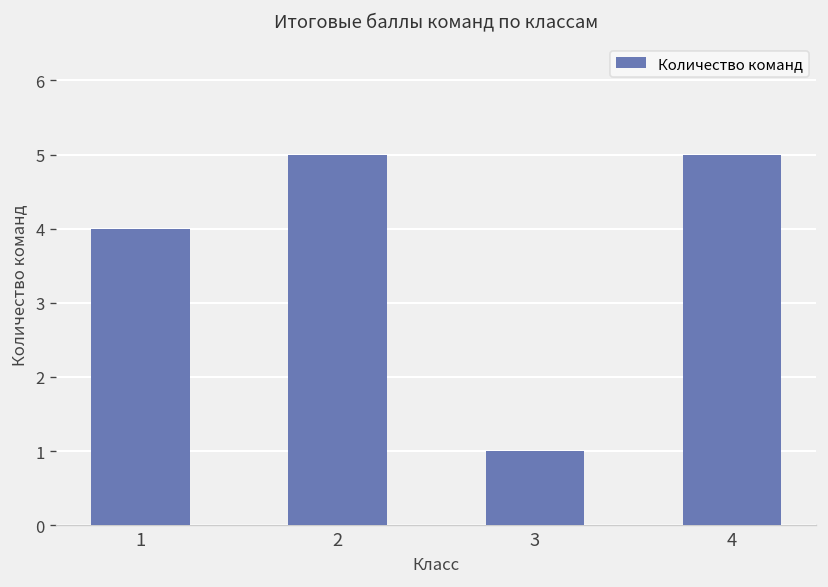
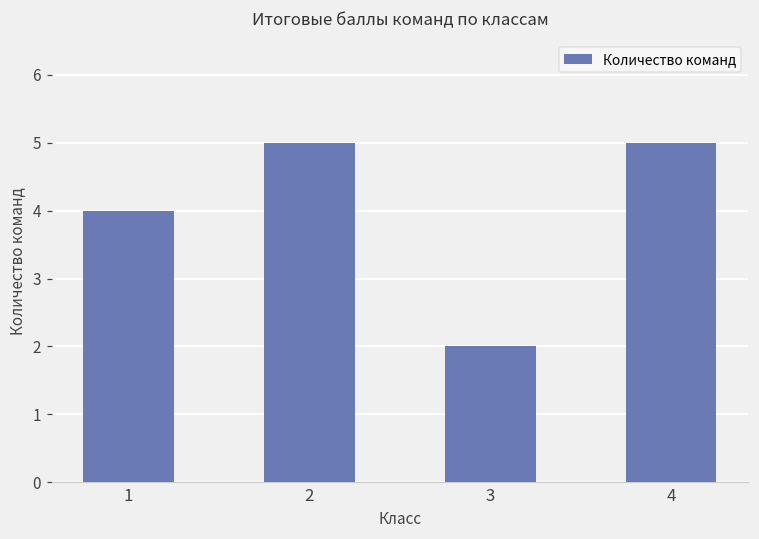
  {
    "1": 4,
    "2": 5,
-   "3": 1,
+   "3": 2,
    "4": 5
  }
